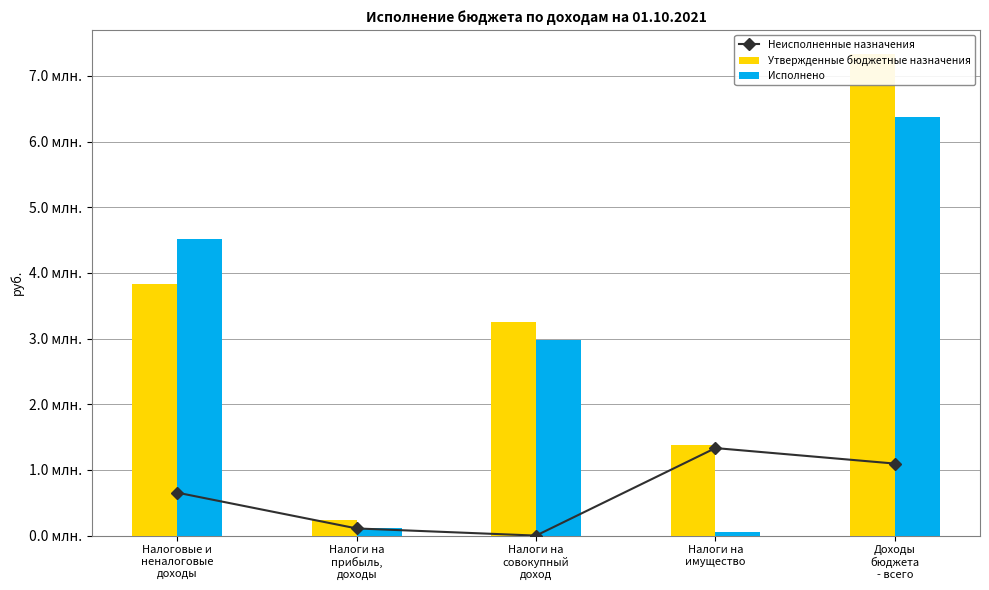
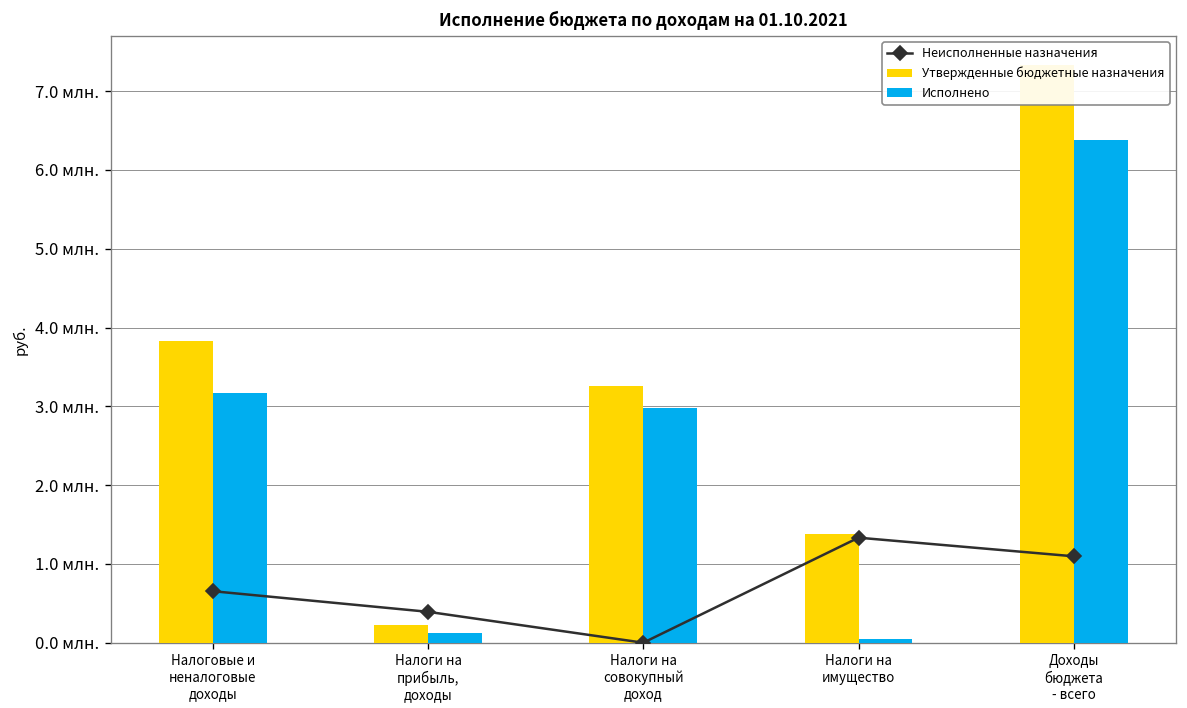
  {
    "Утвержденные бюджетные назначения": {
      "Налоговые и неналоговые доходы": "3.8 млн.",
      "Налоги на прибыль, доходы": "0.2 млн.",
      "Налоги на совокупный доход": "3.3 млн.",
      "Налоги на имущество": "1.4 млн."
    },
    "Неисполненные назначения": {
      "Налоговые и неналоговые доходы": "0.7 млн.",
-     "Налоги на прибыль, доходы": "0.1 млн.",
+     "Налоги на прибыль, доходы": "0.4 млн.",
      "Налоги на совокупный доход": "0.0 млн.",
      "Налоги на имущество": "1.3 млн.",
      "Доходы бюджета - всего": "1.1 млн."
    },
    "Исполнено": {
-     "Налоговые и неналоговые доходы": "4.5 млн.",
+     "Налоговые и неналоговые доходы": "3.2 млн.",
      "Налоги на прибыль, доходы": "0.1 млн.",
      "Налоги на совокупный доход": "3.0 млн.",
      "Налоги на имущество": "0.1 млн.",
      "Доходы бюджета - всего": "6.4 млн."
    }
  }
